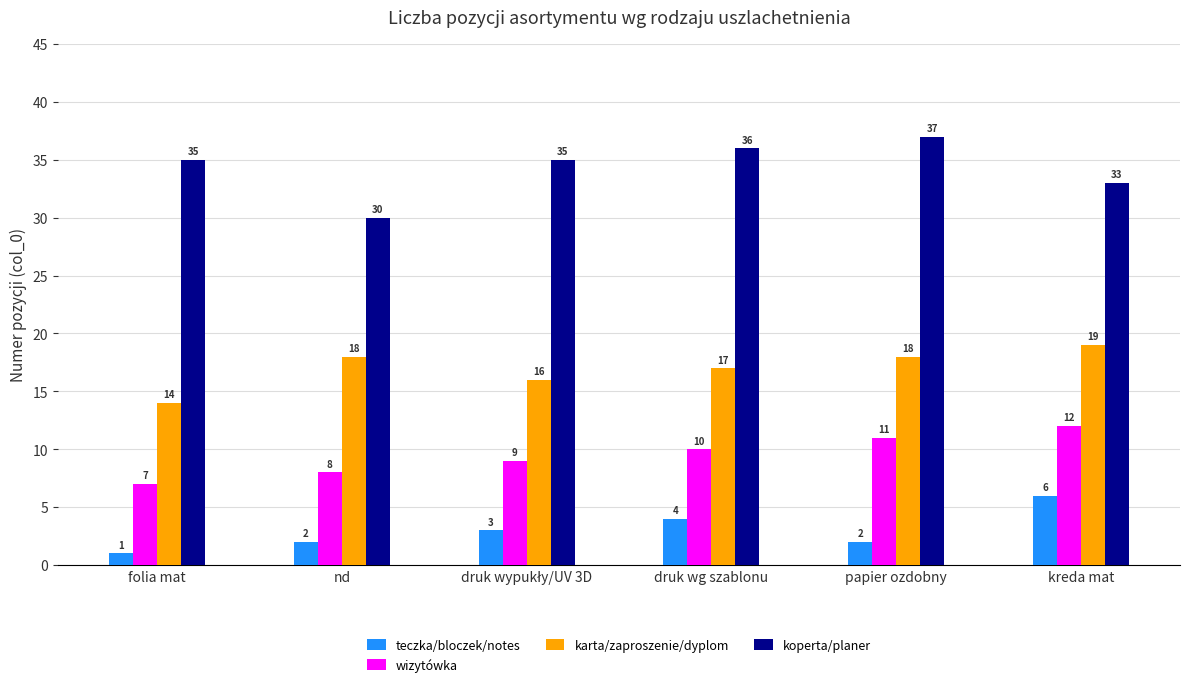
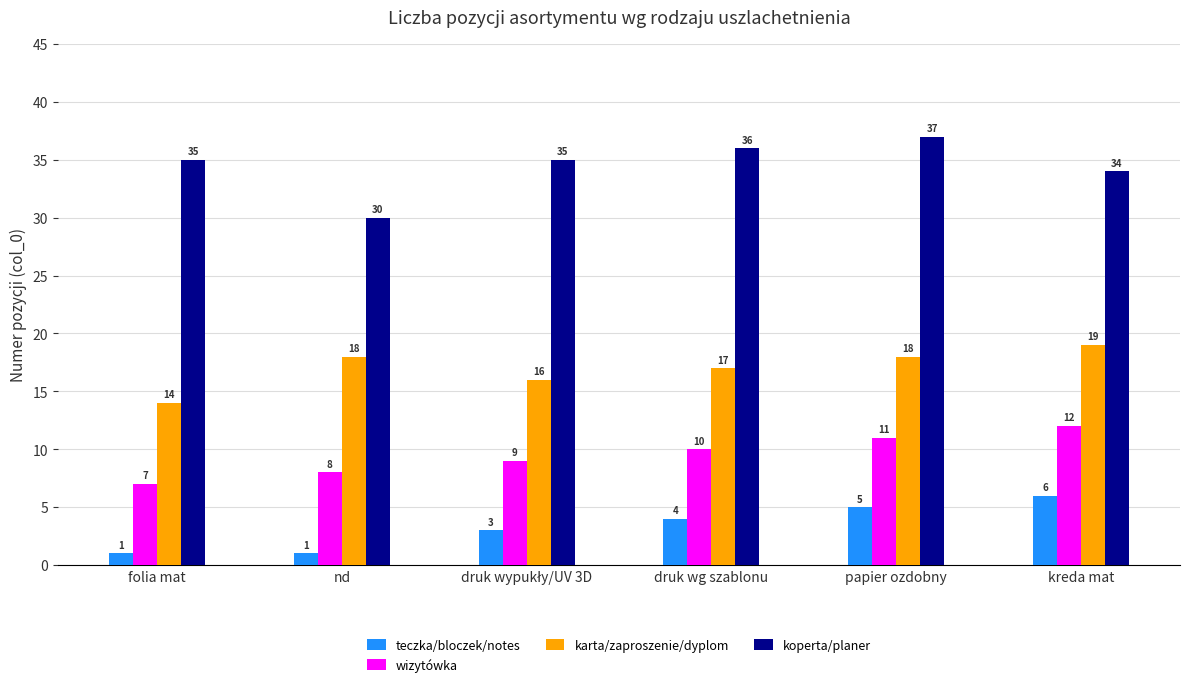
  {
    "teczka/bloczek/notes": {
      "folia mat": 1,
-     "nd": 2,
+     "nd": 1,
      "druk wypukły/UV 3D": 3,
      "druk wg szablonu": 4,
-     "papier ozdobny": 2,
+     "papier ozdobny": 5,
      "kreda mat": 6
    },
    "wizytówka": {
      "folia mat": 7,
      "nd": 8,
      "druk wypukły/UV 3D": 9,
      "druk wg szablonu": 10,
      "papier ozdobny": 11,
      "kreda mat": 12
    },
    "karta/zaproszenie/dyplom": {
      "folia mat": 14,
      "nd": 18,
      "druk wypukły/UV 3D": 16,
      "druk wg szablonu": 17,
      "papier ozdobny": 18,
      "kreda mat": 19
    },
    "koperta/planer": {
      "folia mat": 35,
      "nd": 30,
      "druk wypukły/UV 3D": 35,
      "druk wg szablonu": 36,
      "papier ozdobny": 37,
-     "kreda mat": 33
+     "kreda mat": 34
    }
  }
